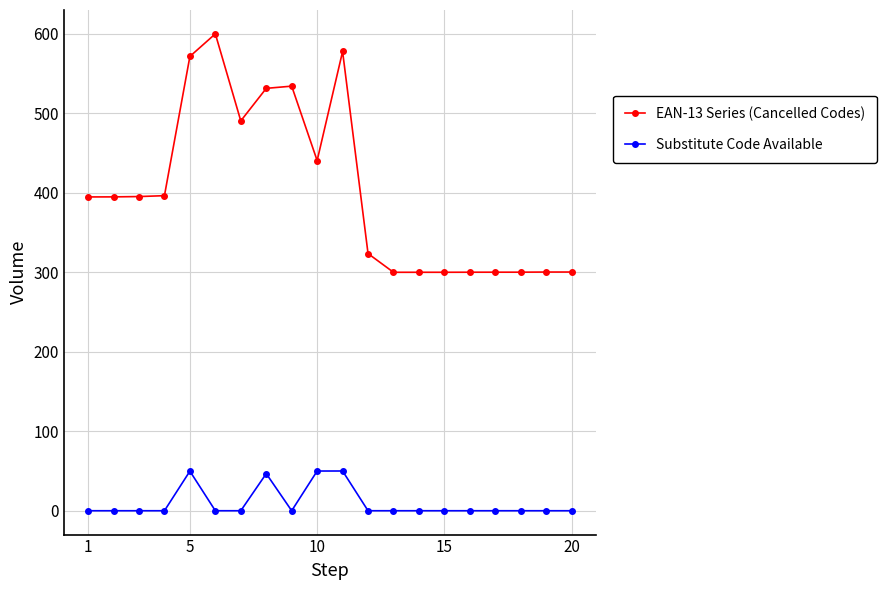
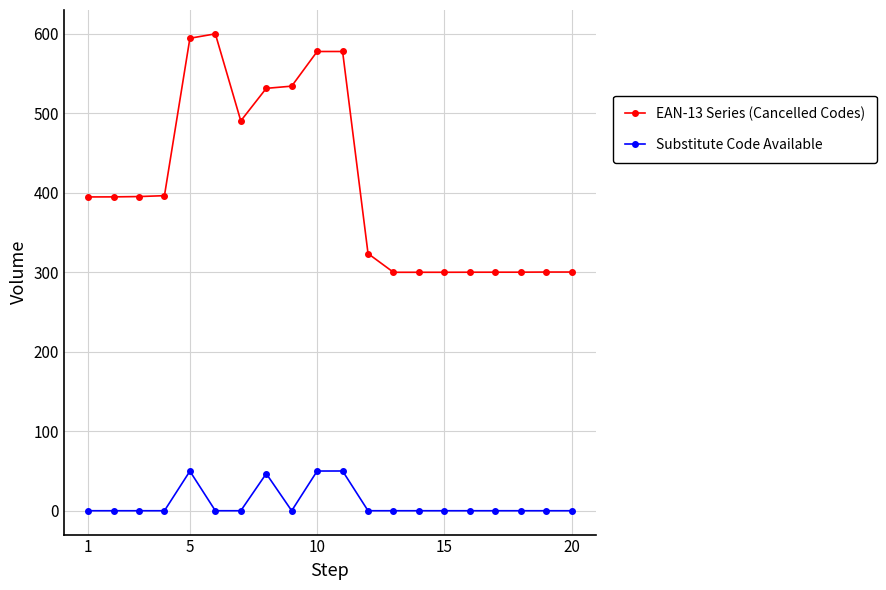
  {
    "EAN-13 Series (Cancelled Codes)": {
      "1": 390,
-     "5": 570,
-     "10": 440,
+     "5": 590,
+     "10": 580,
      "15": 300,
      "20": 300
    },
    "Substitute Code Available": {
      "1": 0,
      "5": 50,
      "10": 50,
      "15": 0,
      "20": 0
    }
  }
